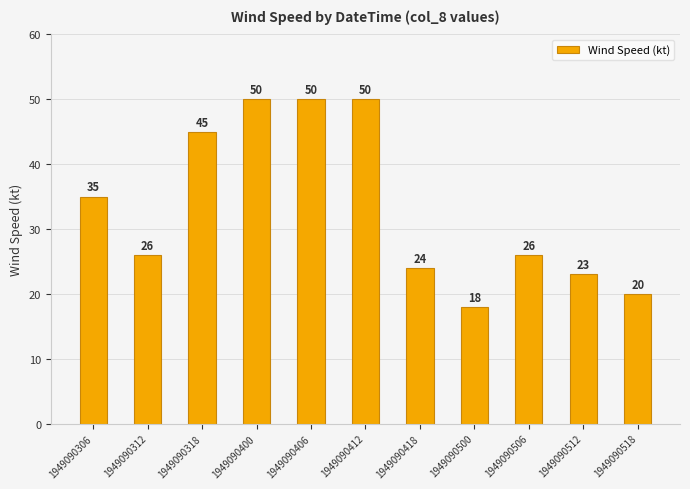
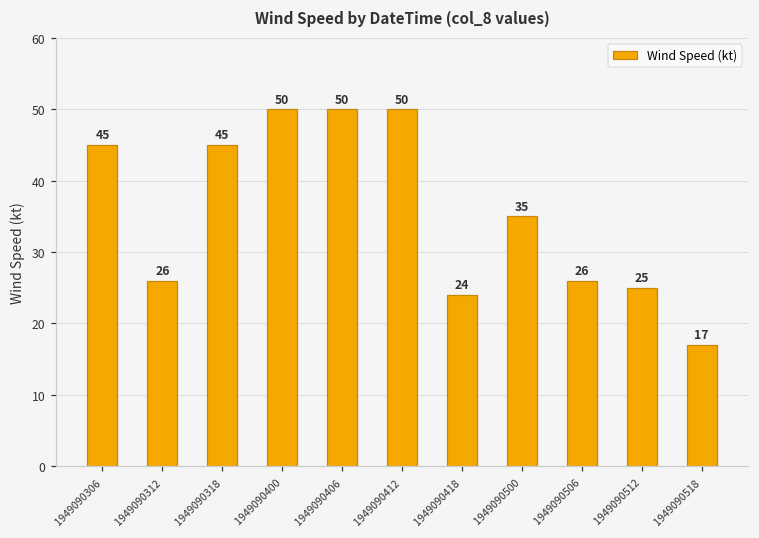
  {
-   "1949090306": 35,
+   "1949090306": 45,
    "1949090312": 26,
    "1949090318": 45,
    "1949090400": 50,
    "1949090406": 50,
    "1949090412": 50,
    "1949090418": 24,
-   "1949090500": 18,
+   "1949090500": 35,
    "1949090506": 26,
-   "1949090512": 23,
-   "1949090518": 20
+   "1949090512": 25,
+   "1949090518": 17
  }
